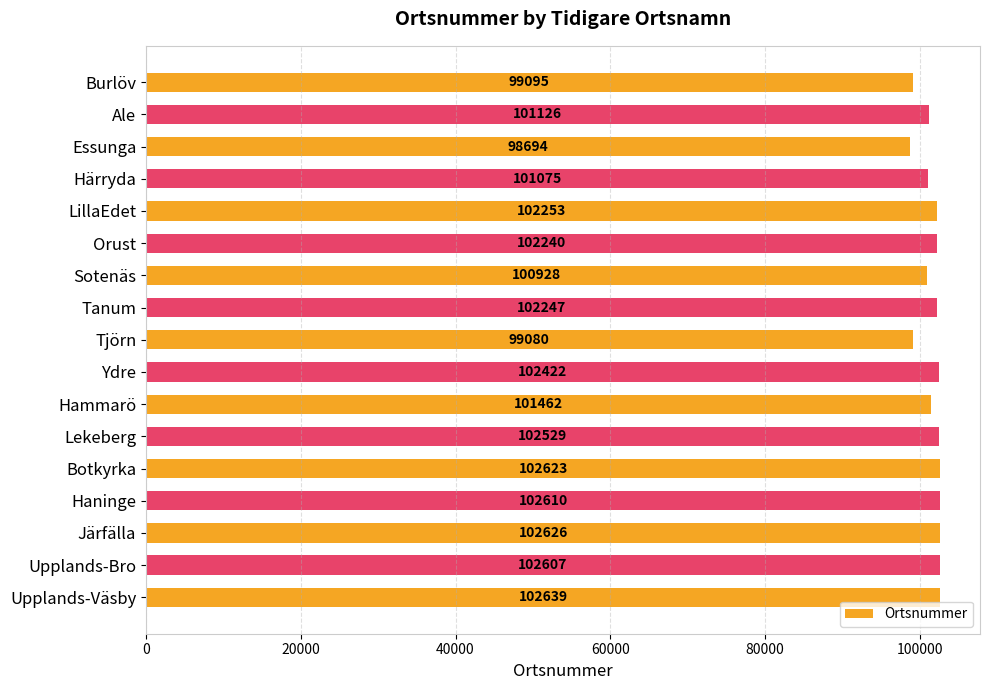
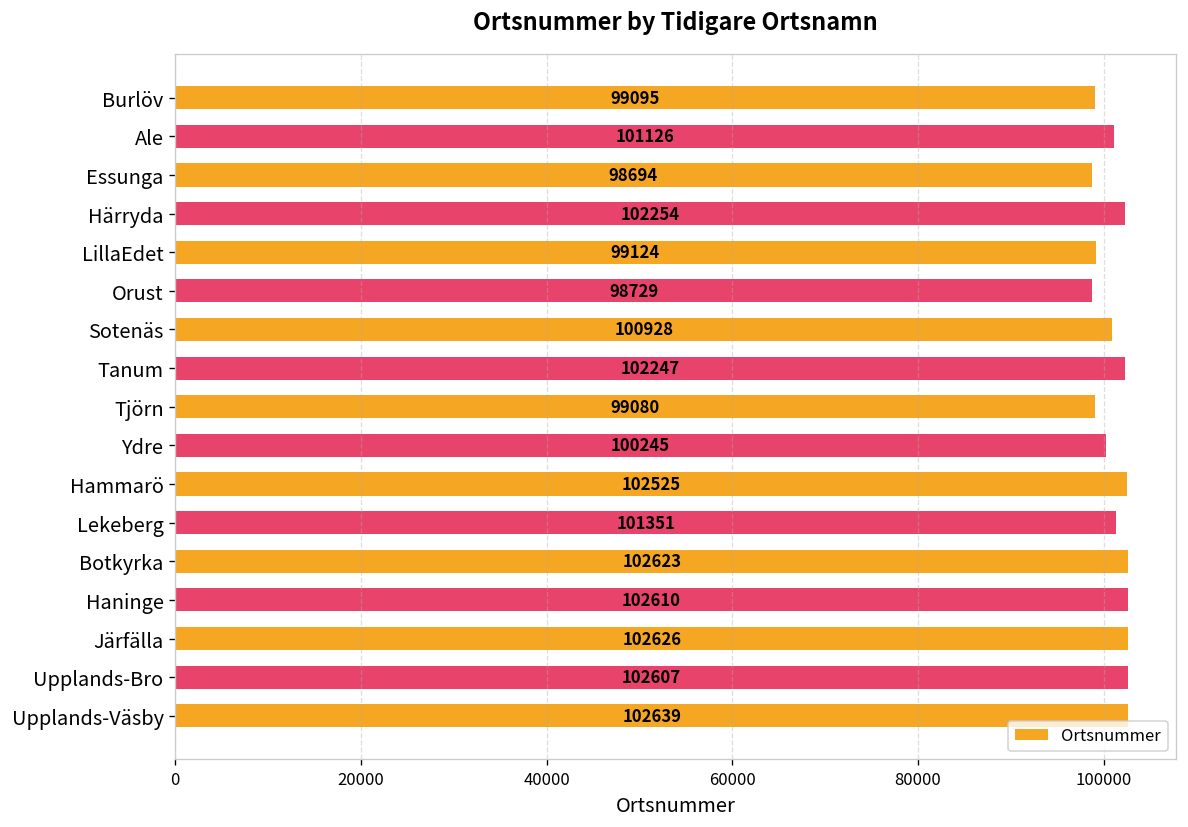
  {
    "Burlöv": 99095,
    "Ale": 101126,
    "Essunga": 98694,
-   "Härryda": 101075,
-   "LillaEdet": 102253,
-   "Orust": 102240,
+   "Härryda": 102254,
+   "LillaEdet": 99124,
+   "Orust": 98729,
    "Sotenäs": 100928,
    "Tanum": 102247,
    "Tjörn": 99080,
-   "Ydre": 102422,
-   "Hammarö": 101462,
-   "Lekeberg": 102529,
+   "Ydre": 100245,
+   "Hammarö": 102525,
+   "Lekeberg": 101351,
    "Botkyrka": 102623,
    "Haninge": 102610,
    "Järfälla": 102626,
    "Upplands-Bro": 102607,
    "Upplands-Väsby": 102639
  }
